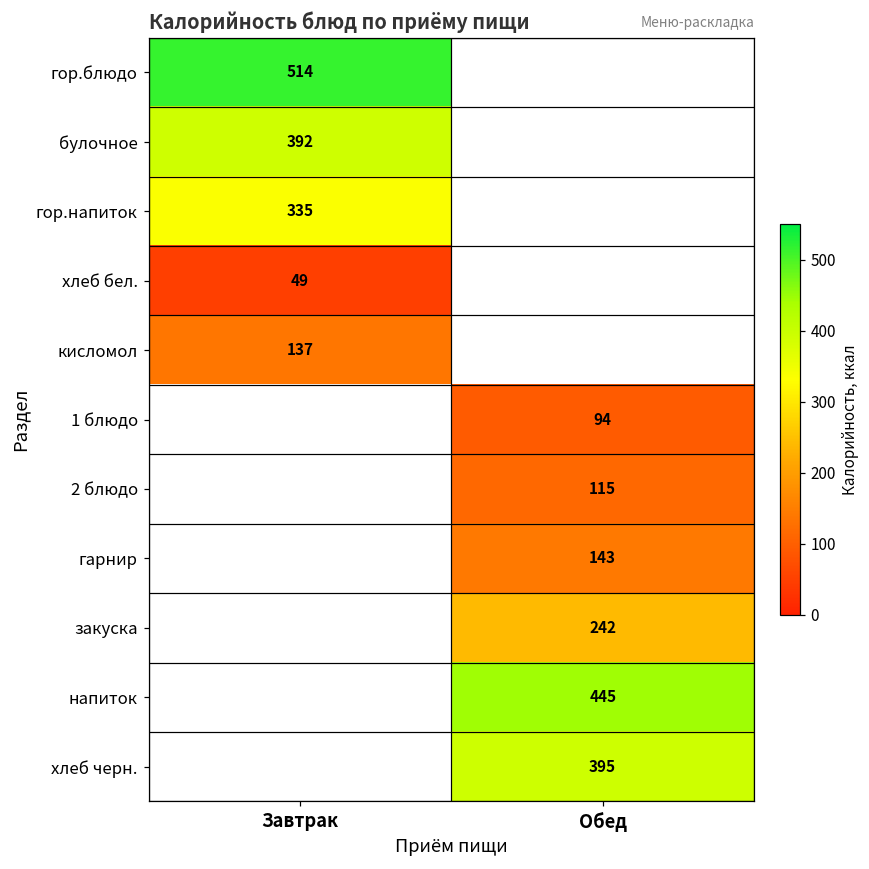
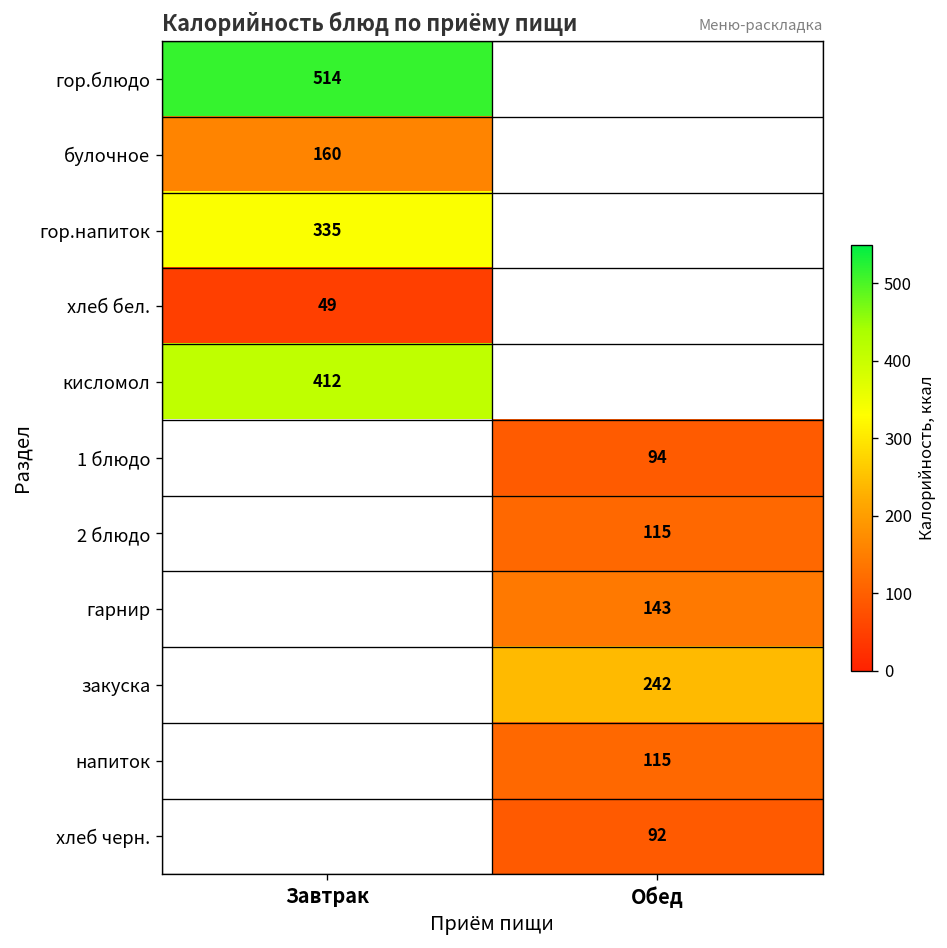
  {
    "гор.блюдо": {
      "Завтрак": 514
    },
    "булочное": {
-     "Завтрак": 392
+     "Завтрак": 160
    },
    "гор.напиток": {
      "Завтрак": 335
    },
    "хлеб бел.": {
      "Завтрак": 49
    },
    "кисломол": {
-     "Завтрак": 137
+     "Завтрак": 412
    },
    "1 блюдо": {
      "Обед": 94
    },
    "2 блюдо": {
      "Обед": 115
    },
    "гарнир": {
      "Обед": 143
    },
    "закуска": {
      "Обед": 242
    },
    "напиток": {
-     "Обед": 445
+     "Обед": 115
    },
    "хлеб черн.": {
-     "Обед": 395
+     "Обед": 92
    }
  }
